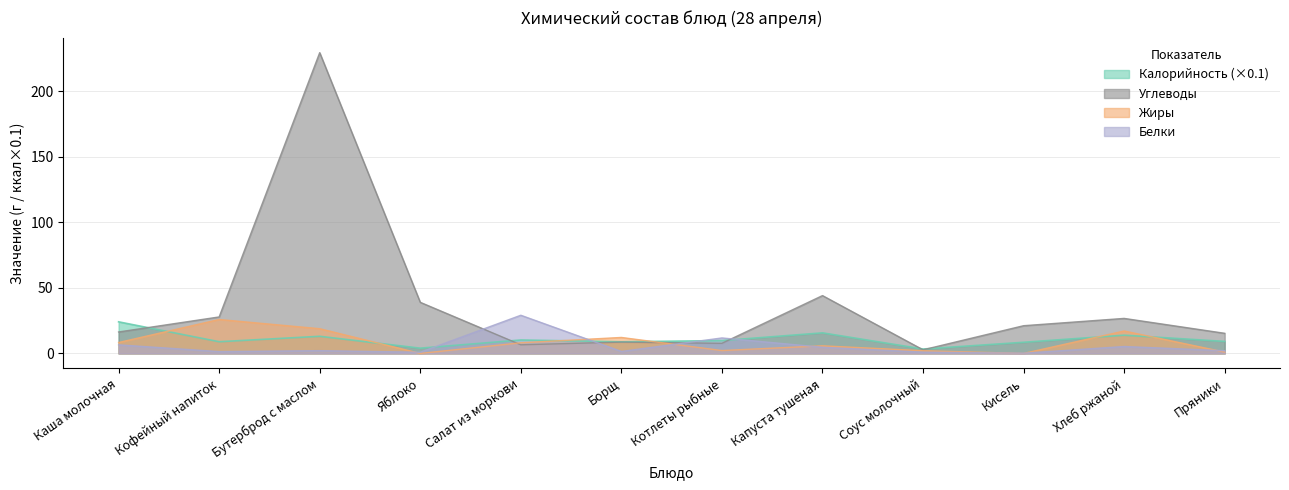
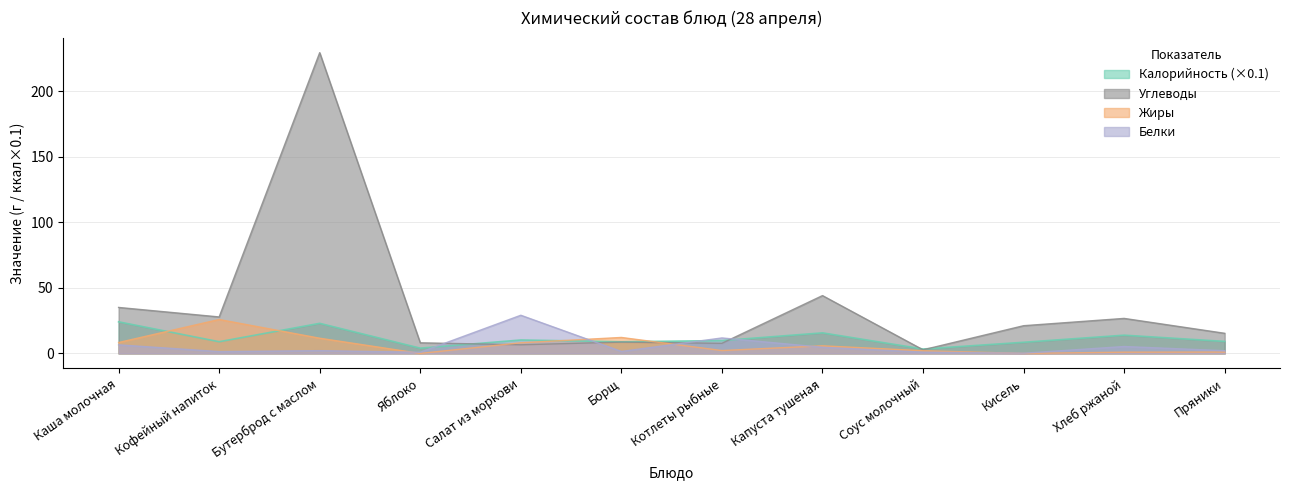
  {
    "Калорийность (×0.1)": {
      "Каша молочная": 24,
      "Кофейный напиток": 9,
-     "Бутерброд с маслом": 13,
+     "Бутерброд с маслом": 23,
      "Яблоко": 4,
      "Салат из моркови": 10,
      "Котлеты рыбные": 10,
      "Капуста тушеная": 16,
      "Кисель": 9,
      "Хлеб ржаной": 14,
      "Пряники": 9
    },
    "Углеводы": {
-     "Каша молочная": 16,
+     "Каша молочная": 35,
      "Кофейный напиток": 28,
      "Бутерброд с маслом": 230,
-     "Яблоко": 39,
+     "Яблоко": 8,
      "Котлеты рыбные": 8,
      "Капуста тушеная": 44,
      "Кисель": 21,
      "Хлеб ржаной": 27,
      "Пряники": 15
    },
    "Жиры": {
      "Кофейный напиток": 26,
-     "Бутерброд с маслом": 19,
+     "Бутерброд с маслом": 12,
      "Борщ": 12,
      "Котлеты рыбные": 2,
-     "Хлеб ржаной": 17
+     "Хлеб ржаной": 1
    },
    "Белки": {
      "Кофейный напиток": 1,
      "Бутерброд с маслом": 2,
      "Салат из моркови": 29,
      "Борщ": 2,
      "Котлеты рыбные": 12,
      "Хлеб ржаной": 5
    }
  }
